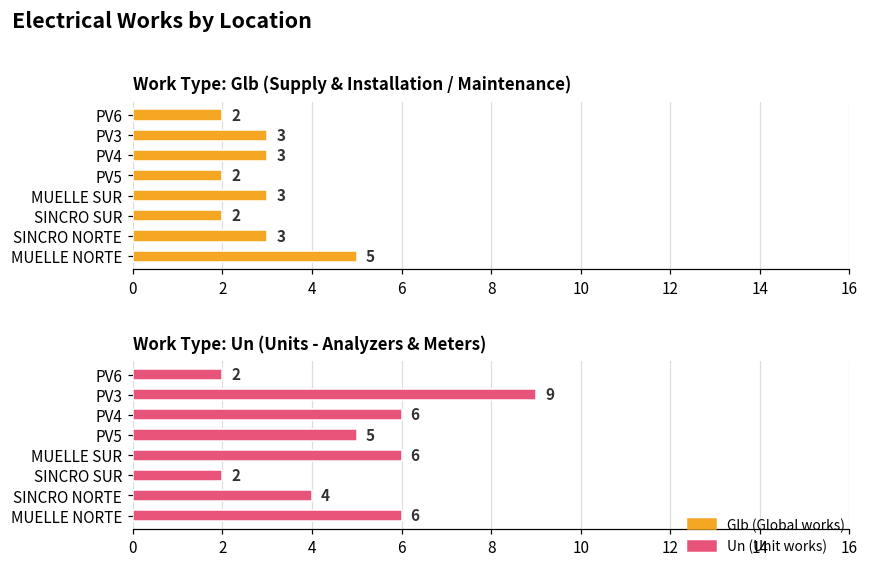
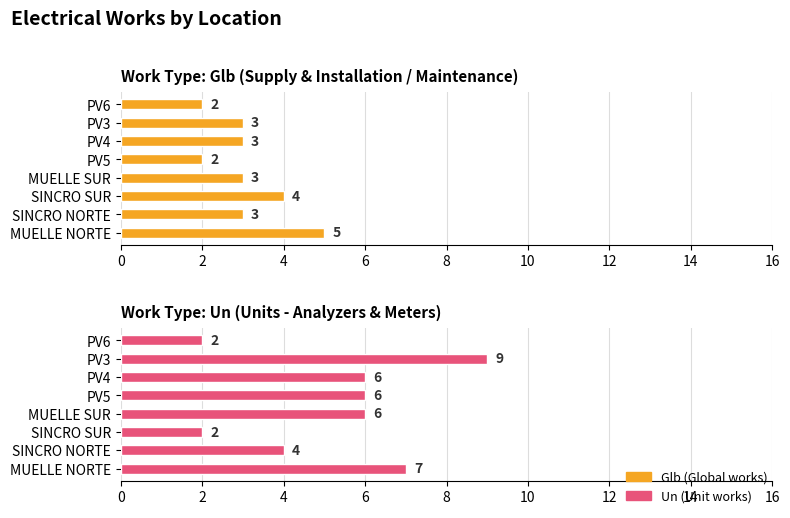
  {
    "Work Type: Glb (Supply & Installation / Maintenance)": {
      "PV6": 2,
      "PV3": 3,
      "PV4": 3,
      "PV5": 2,
      "MUELLE SUR": 3,
-     "SINCRO SUR": 2,
+     "SINCRO SUR": 4,
      "SINCRO NORTE": 3,
      "MUELLE NORTE": 5
    },
    "Work Type: Un (Units - Analyzers & Meters)": {
      "PV6": 2,
      "PV3": 9,
      "PV4": 6,
-     "PV5": 5,
+     "PV5": 6,
      "MUELLE SUR": 6,
      "SINCRO SUR": 2,
      "SINCRO NORTE": 4,
-     "MUELLE NORTE": 6
+     "MUELLE NORTE": 7
    }
  }
